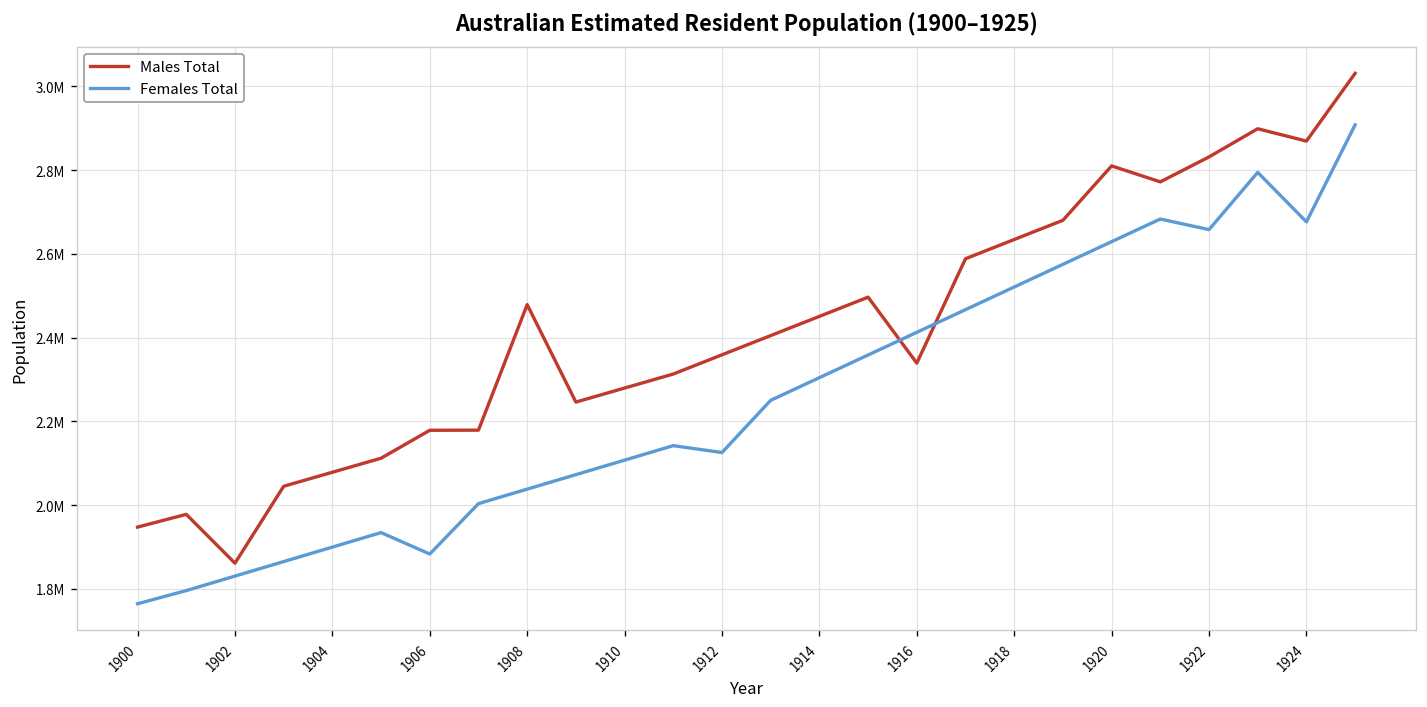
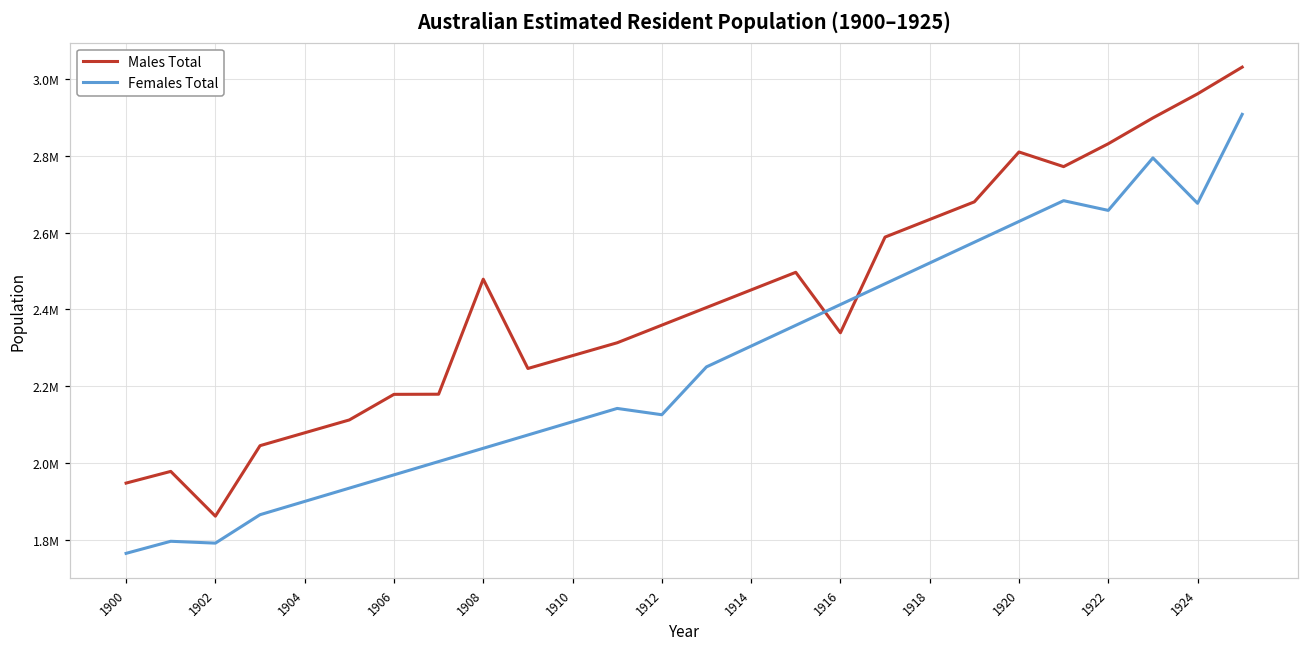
  {
    "Males Total": {
      "1900": 1950000,
      "1902": 1860000,
      "1904": 2080000,
      "1906": 2180000,
      "1908": 2480000,
      "1910": 2280000,
      "1912": 2360000,
      "1914": 2450000,
      "1916": 2340000,
      "1918": 2630000,
      "1920": 2810000,
      "1922": 2830000,
-     "1924": 2870000
+     "1924": 2960000
    },
    "Females Total": {
      "1900": 1760000,
-     "1902": 1830000,
+     "1902": 1790000,
      "1904": 1900000,
-     "1906": 1880000,
+     "1906": 1970000,
      "1908": 2040000,
      "1910": 2110000,
      "1912": 2130000,
      "1914": 2300000,
      "1916": 2410000,
      "1918": 2520000,
      "1920": 2630000,
      "1922": 2660000,
      "1924": 2680000
    }
  }
